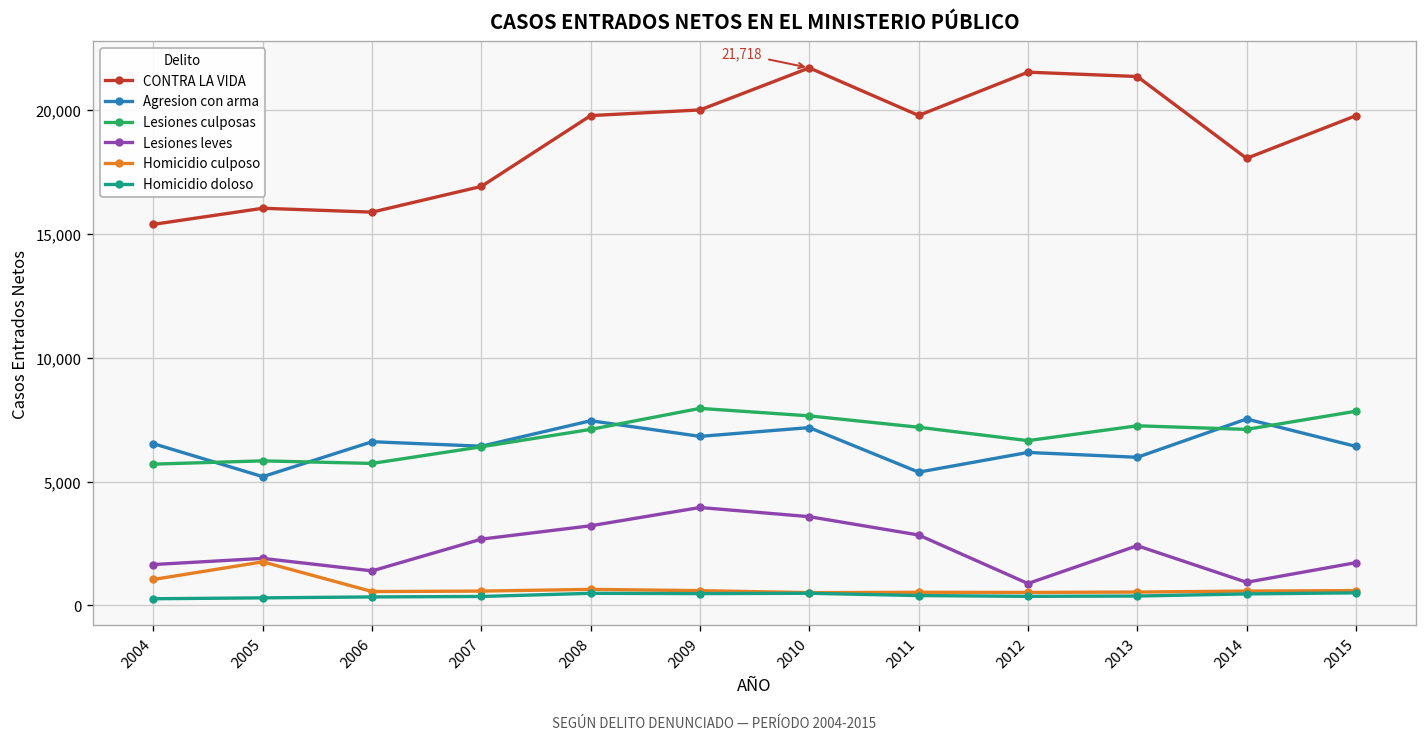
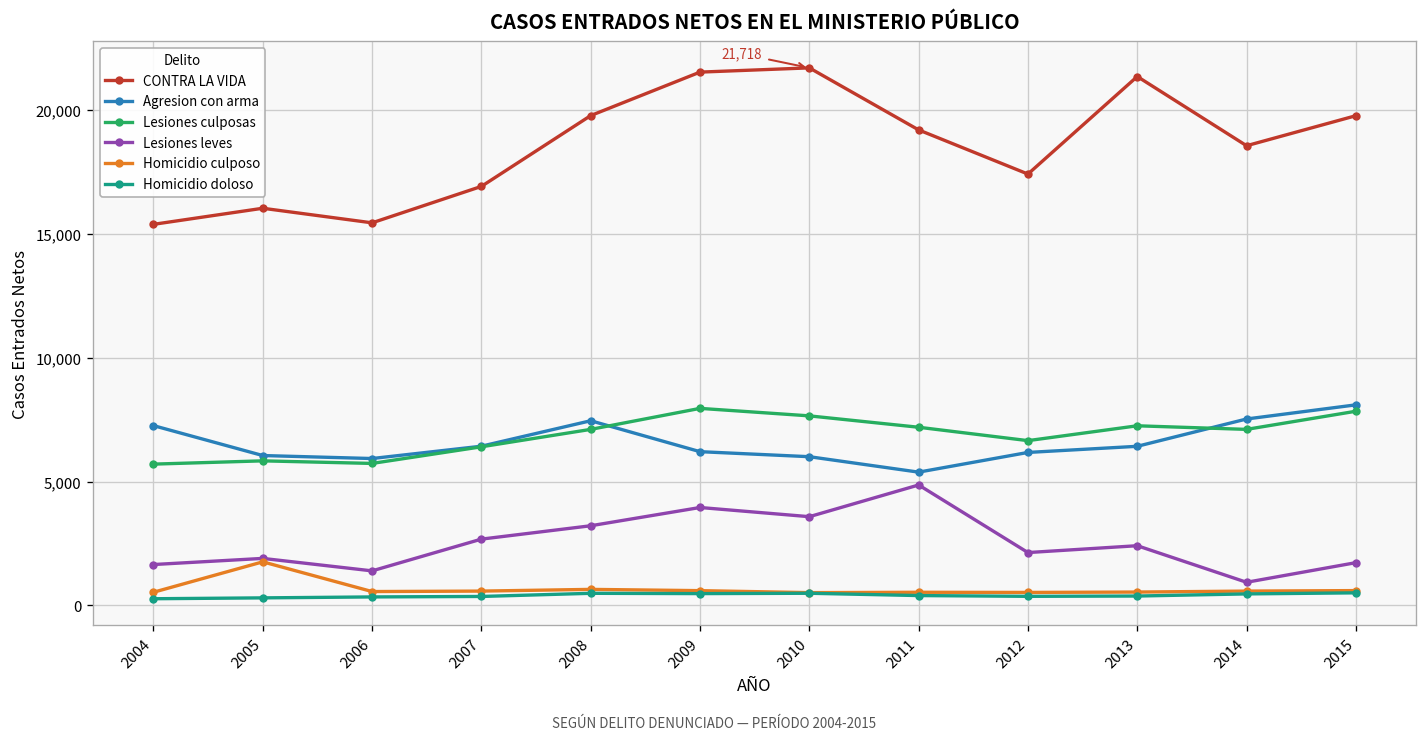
  {
    "CONTRA LA VIDA": {
      "2004": "15,400",
      "2005": "16,000",
-     "2006": "15,900",
+     "2006": "15,500",
      "2007": "16,900",
      "2008": "19,800",
-     "2009": "20,000",
-     "2011": "19,800",
-     "2012": "21,500",
+     "2009": "21,500",
+     "2011": "19,200",
+     "2012": "17,400",
      "2013": "21,400",
-     "2014": "18,100",
+     "2014": "18,600",
      "2015": "19,800"
    },
    "Agresion con arma": {
-     "2004": "6,500",
-     "2005": "5,200",
-     "2006": "6,600",
+     "2004": "7,300",
+     "2005": "6,100",
+     "2006": "5,900",
      "2008": "7,500",
-     "2009": "6,800",
-     "2010": "7,200",
+     "2009": "6,200",
+     "2010": "6,000",
      "2011": "5,400",
      "2012": "6,200",
-     "2013": "6,000",
+     "2013": "6,400",
      "2014": "7,500",
-     "2015": "6,400"
+     "2015": "8,100"
    },
    "Lesiones leves": {
      "2004": "1,600",
      "2005": "1,900",
      "2006": "1,400",
      "2007": "2,700",
      "2008": "3,200",
      "2009": "4,000",
      "2010": "3,600",
-     "2011": "2,800",
-     "2012": "900",
+     "2011": "4,900",
+     "2012": "2,100",
      "2013": "2,400",
      "2014": "900",
      "2015": "1,700"
    },
    "Homicidio culposo": {
-     "2004": "1,000",
+     "2004": "500",
      "2005": "1,800",
      "2006": "600",
      "2007": "600",
      "2008": "600",
      "2011": "500",
      "2012": "500",
      "2013": "500"
    }
  }
